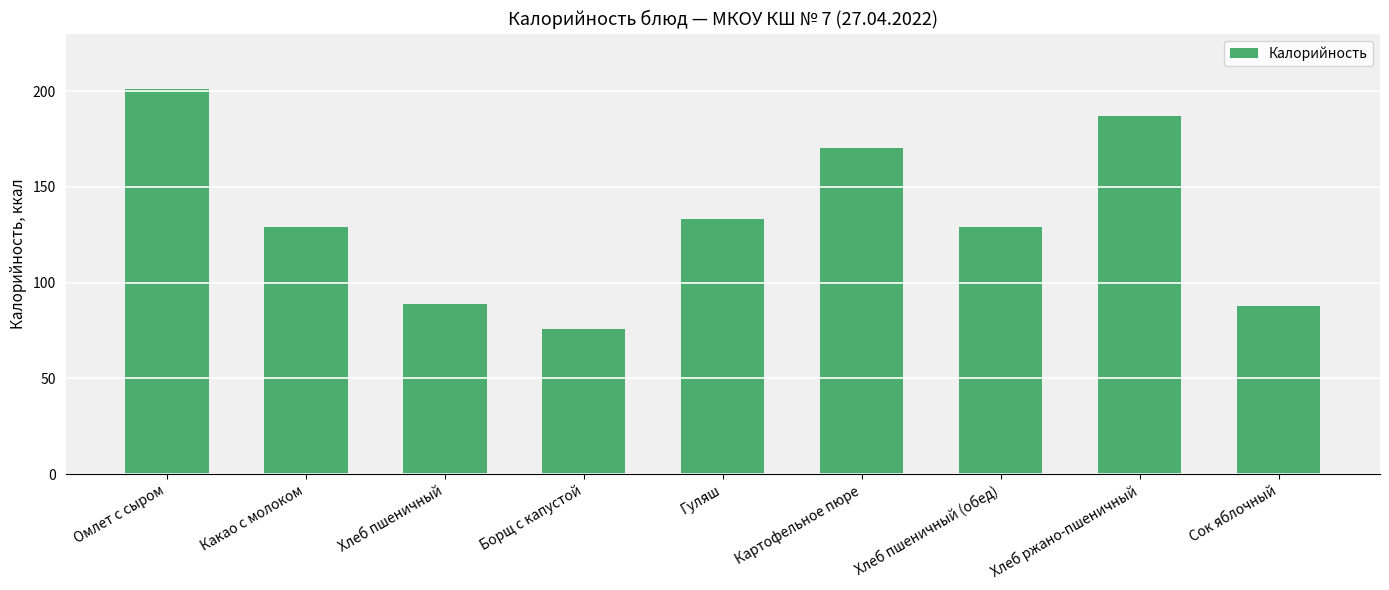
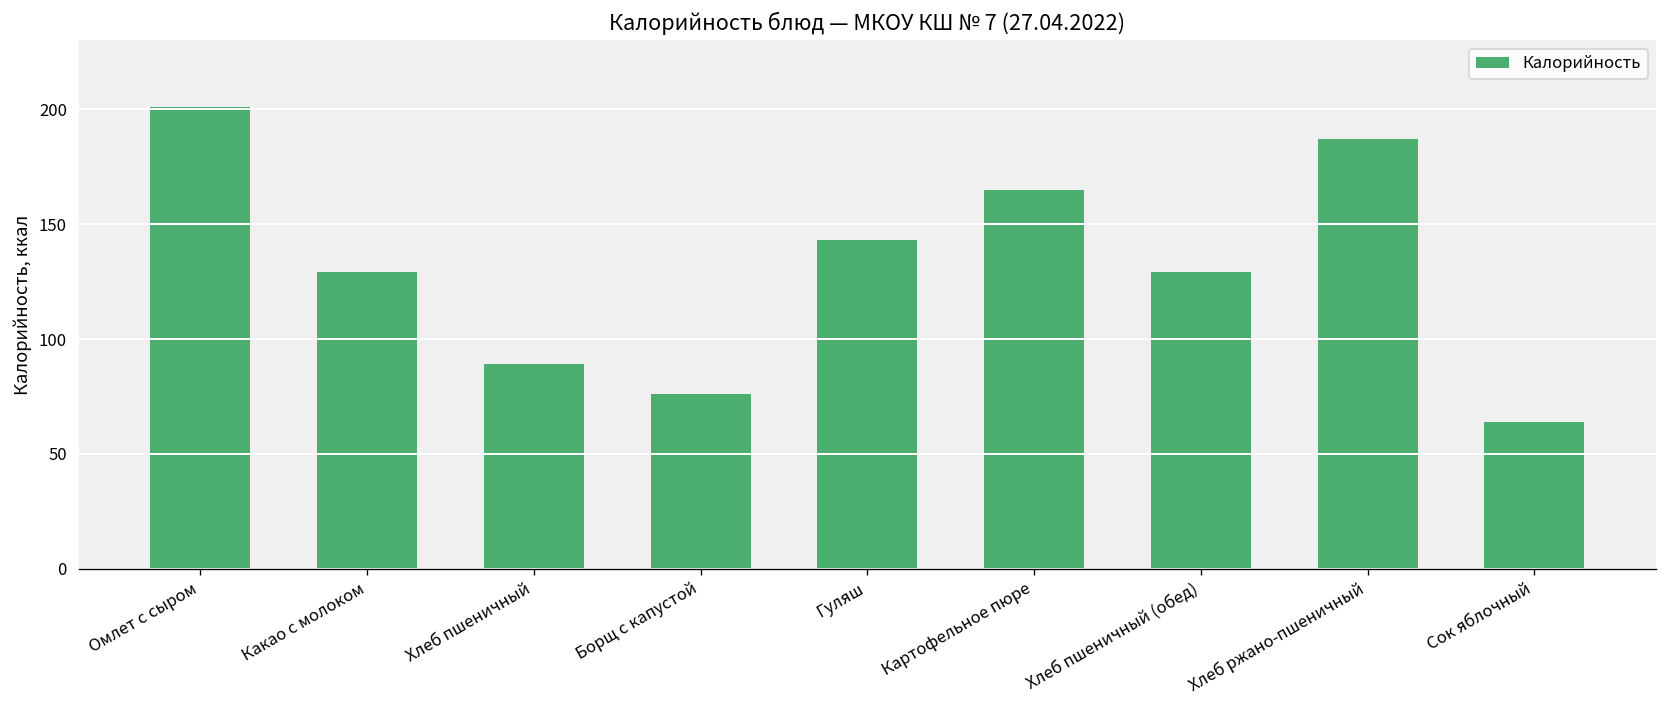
  {
    "Омлет с сыром": 201,
    "Какао с молоком": 129,
    "Хлеб пшеничный": 89,
    "Борщ с капустой": 76,
-   "Гуляш": 133,
-   "Картофельное пюре": 170,
+   "Гуляш": 143,
+   "Картофельное пюре": 165,
    "Хлеб пшеничный (обед)": 129,
    "Хлеб ржано-пшеничный": 187,
-   "Сок яблочный": 88
+   "Сок яблочный": 64
  }
